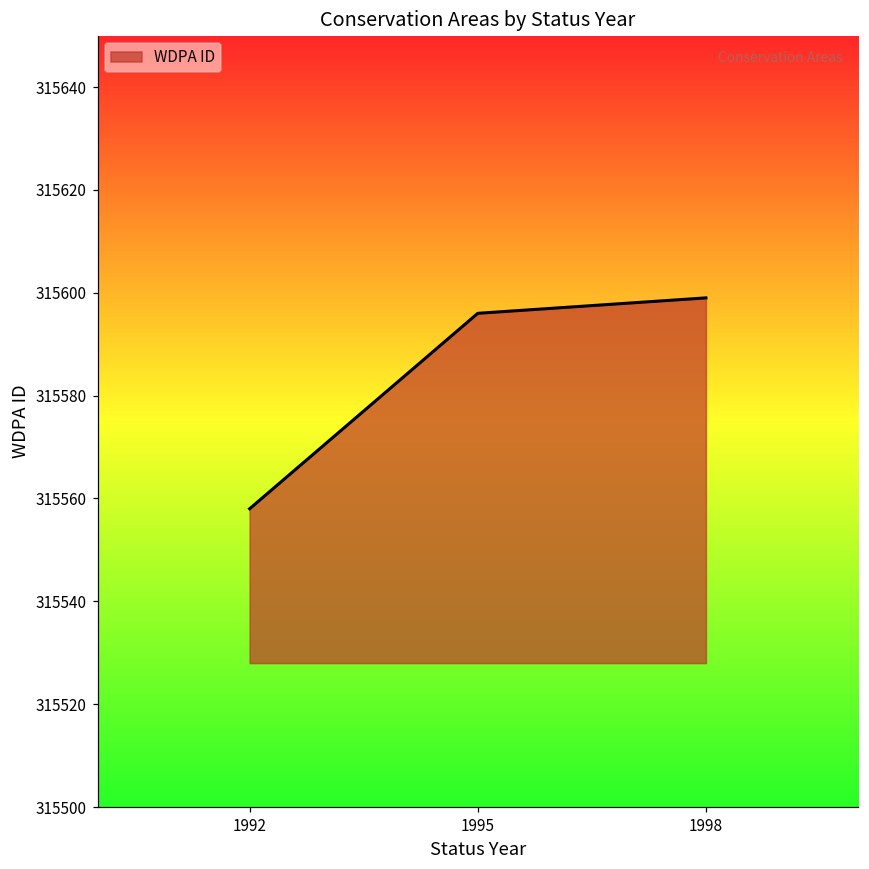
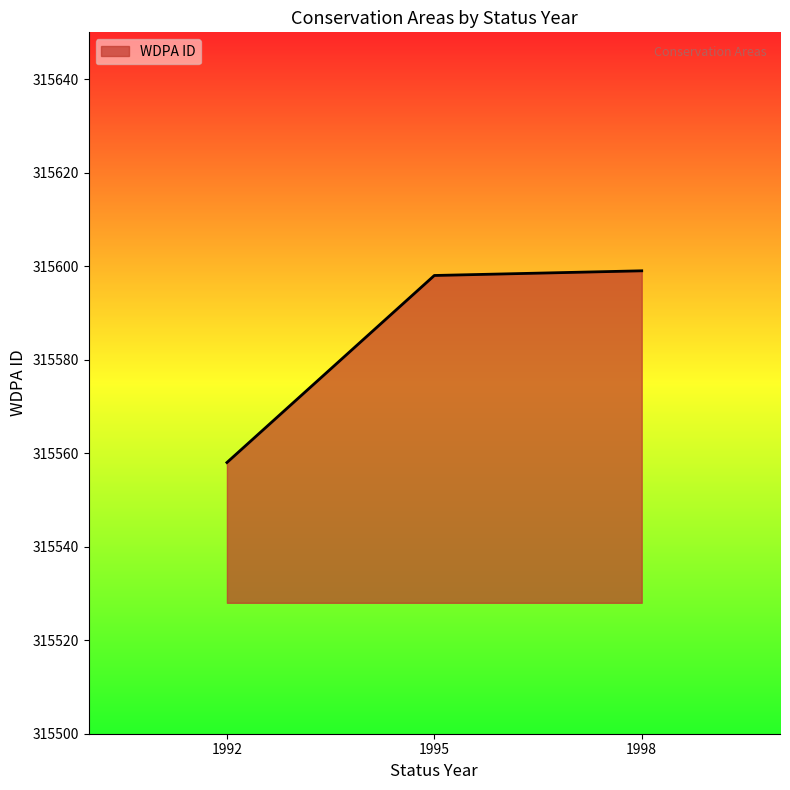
  {
    "1992": 315558,
-   "1995": 315596,
+   "1995": 315598,
    "1998": 315599
  }
